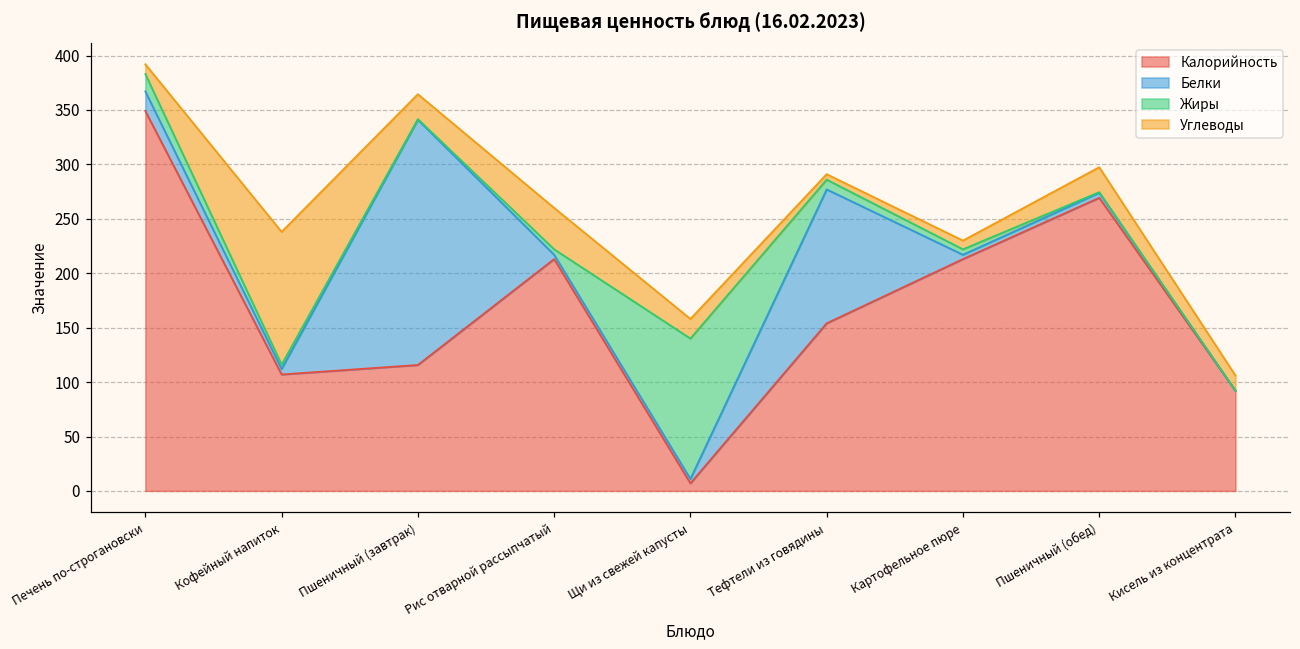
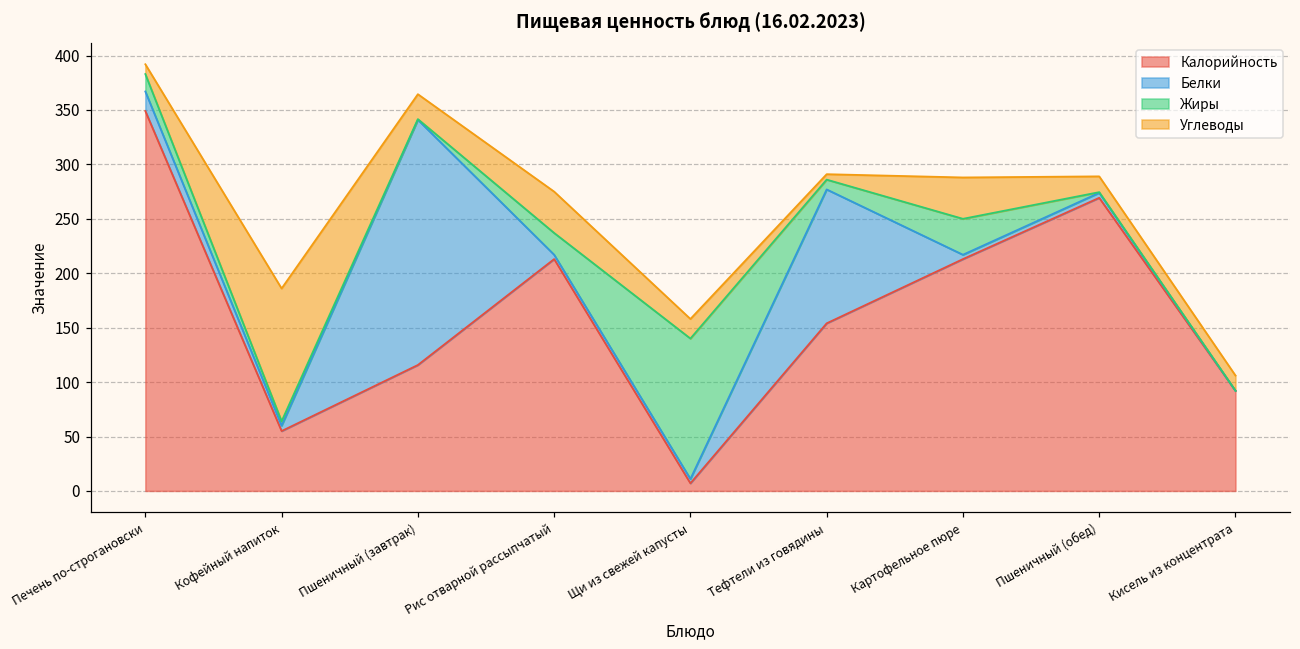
  {
    "Калорийность": {
      "Печень по-строгановски": 350,
-     "Кофейный напиток": 110,
+     "Кофейный напиток": 60,
      "Пшеничный (завтрак)": 120,
      "Рис отварной рассыпчатый": 210,
      "Щи из свежей капусты": 10,
      "Тефтели из говядины": 150,
      "Картофельное пюре": 210,
      "Пшеничный (обед)": 270
    },
    "Белки": {
      "Печень по-строгановски": 20,
      "Кофейный напиток": 10,
      "Рис отварной рассыпчатый": 0,
      "Щи из свежей капусты": 0,
      "Тефтели из говядины": 120,
      "Картофельное пюре": 0
    },
    "Жиры": {
      "Печень по-строгановски": 20,
      "Кофейный напиток": 0,
-     "Рис отварной рассыпчатый": 10,
+     "Рис отварной рассыпчатый": 20,
      "Щи из свежей капусты": 130,
      "Тефтели из говядины": 10,
-     "Картофельное пюре": 10
+     "Картофельное пюре": 30
    },
    "Углеводы": {
      "Печень по-строгановски": 10,
      "Кофейный напиток": 120,
      "Пшеничный (завтрак)": 20,
      "Рис отварной рассыпчатый": 40,
      "Щи из свежей капусты": 20,
      "Тефтели из говядины": 10,
-     "Картофельное пюре": 10,
-     "Пшеничный (обед)": 20,
+     "Картофельное пюре": 40,
+     "Пшеничный (обед)": 10,
      "Кисель из концентрата": 10
    }
  }
